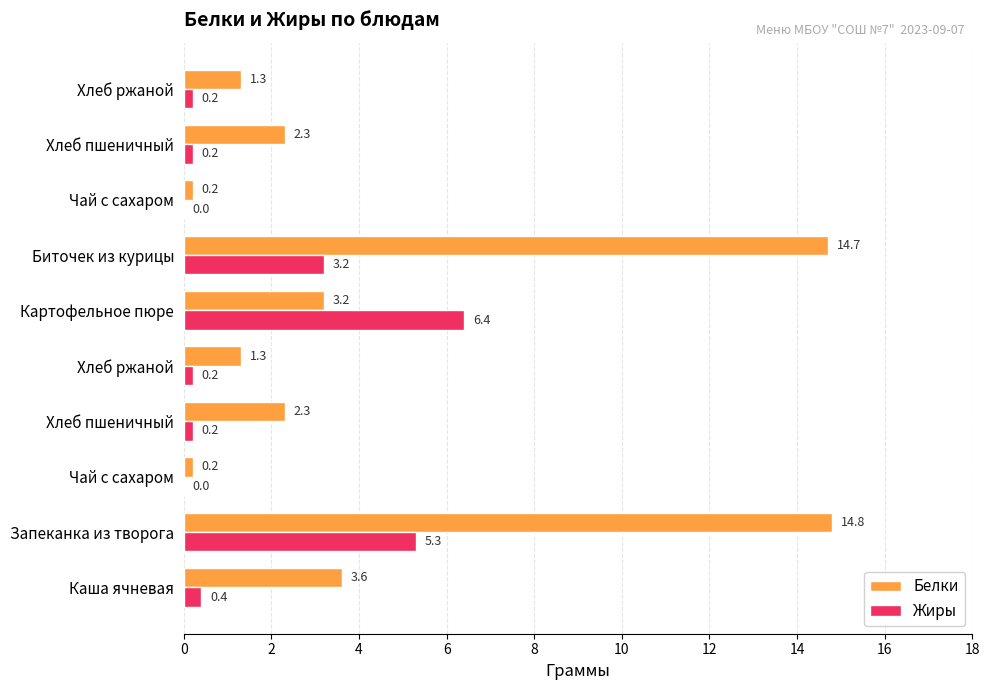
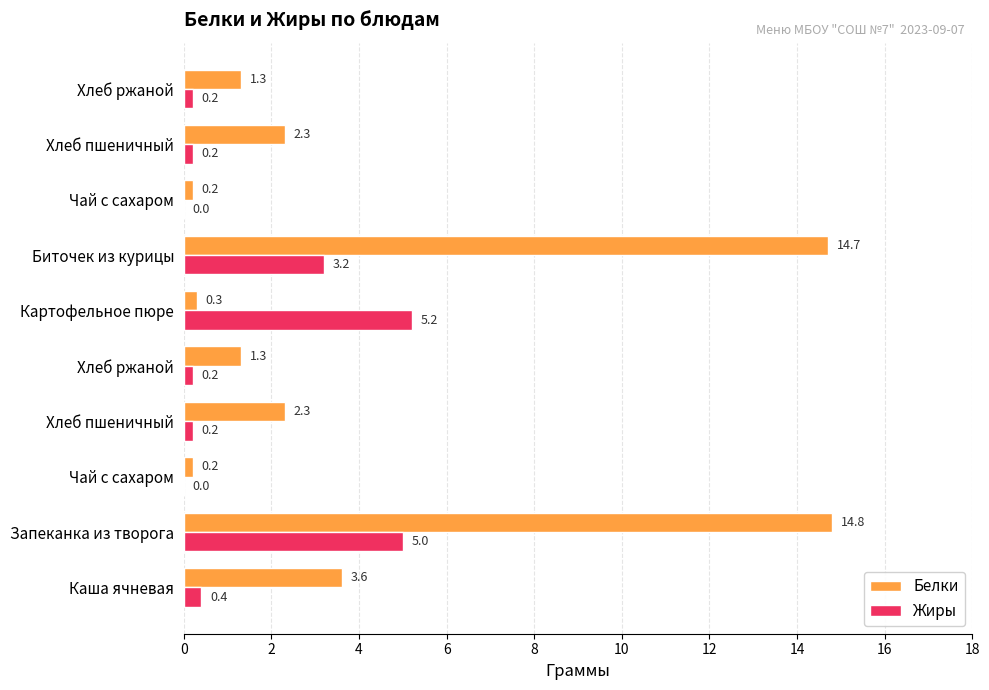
  {
    "Белки": {
      "Биточек из курицы": 14.7,
-     "Картофельное пюре": 3.2,
+     "Картофельное пюре": 0.3,
      "Запеканка из творога": 14.8,
      "Каша ячневая": 3.6
    },
    "Жиры": {
      "Биточек из курицы": 3.2,
-     "Картофельное пюре": 6.4,
-     "Запеканка из творога": 5.3,
+     "Картофельное пюре": 5.2,
+     "Запеканка из творога": 5.0,
      "Каша ячневая": 0.4
    }
  }
